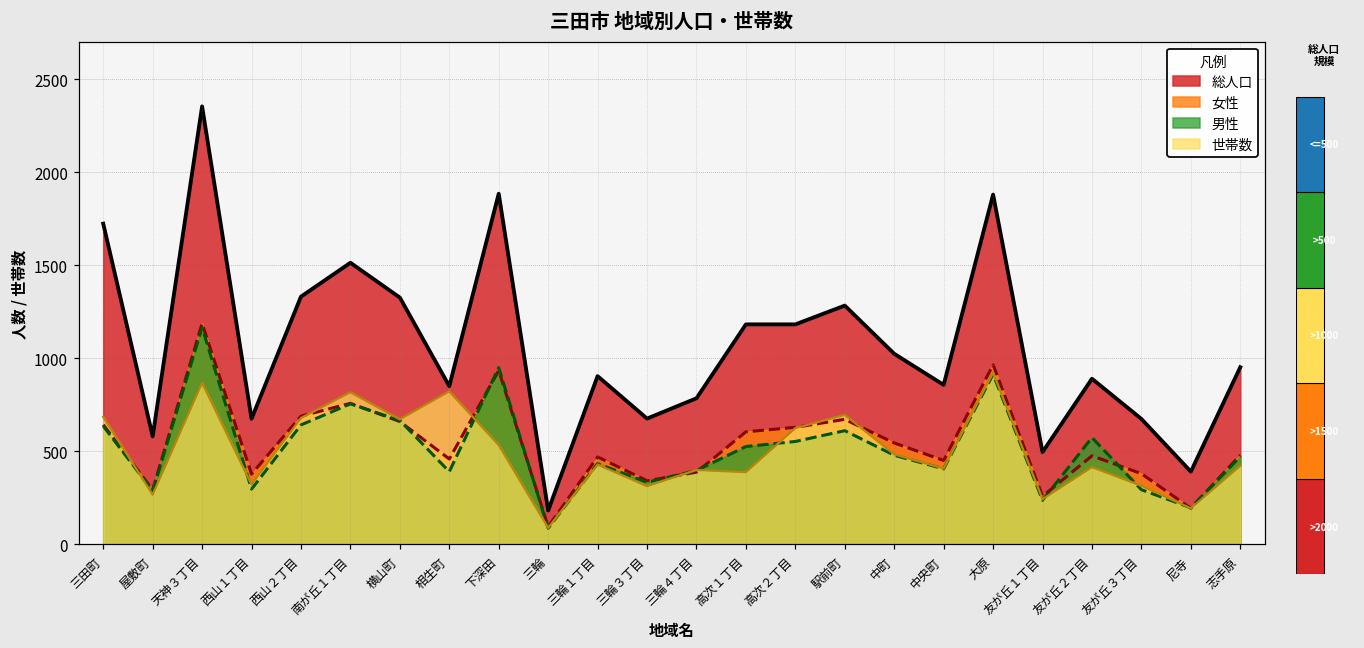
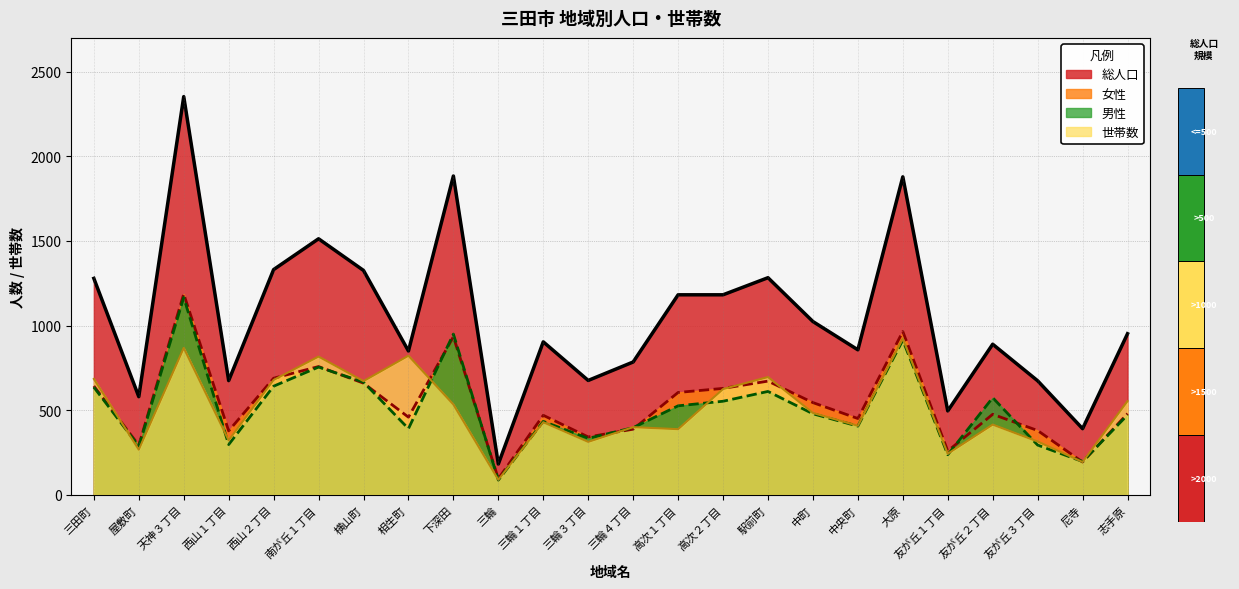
  {
    "三田市 地域別人口・世帯数": {
      "総人口": {
-       "三田町": 1720,
+       "三田町": 1280,
        "屋敷町": 580,
        "天神３丁目": 2350,
        "西山１丁目": 680,
        "西山２丁目": 1330,
        "南が丘１丁目": 1510,
        "横山町": 1330,
        "相生町": 850,
        "下深田": 1880,
        "三輪": 180,
        "三輪１丁目": 900,
        "三輪３丁目": 680,
        "三輪４丁目": 790,
        "高次１丁目": 1180,
        "高次２丁目": 1180,
        "駅前町": 1280,
        "中町": 1020,
        "中央町": 860,
        "大原": 1880,
        "友が丘１丁目": 500,
        "友が丘２丁目": 890,
        "友が丘３丁目": 670,
        "尼寺": 390,
        "志手原": 950
      },
      "女性": {
        "天神３丁目": 1190,
        "西山１丁目": 380,
        "相生町": 460,
        "下深田": 930,
        "三輪１丁目": 470,
        "高次１丁目": 610,
        "駅前町": 670,
        "中町": 550,
        "中央町": 450,
        "大原": 970,
        "友が丘１丁目": 260,
        "友が丘２丁目": 480,
        "友が丘３丁目": 380
      },
      "男性": {
        "天神３丁目": 1170,
        "西山１丁目": 300,
        "西山２丁目": 640,
        "相生町": 390,
        "下深田": 950,
        "高次１丁目": 530,
        "高次２丁目": 550,
        "駅前町": 610,
        "友が丘２丁目": 570,
        "友が丘３丁目": 290
      },
      "世帯数": {
        "三田町": 690,
        "屋敷町": 270,
        "天神３丁目": 870,
        "西山１丁目": 320,
        "南が丘１丁目": 820,
        "相生町": 820,
        "下深田": 530,
        "三輪３丁目": 310,
        "高次１丁目": 390,
        "駅前町": 700,
        "友が丘２丁目": 420,
        "友が丘３丁目": 320,
-       "志手原": 420
+       "志手原": 550
      }
    }
  }
